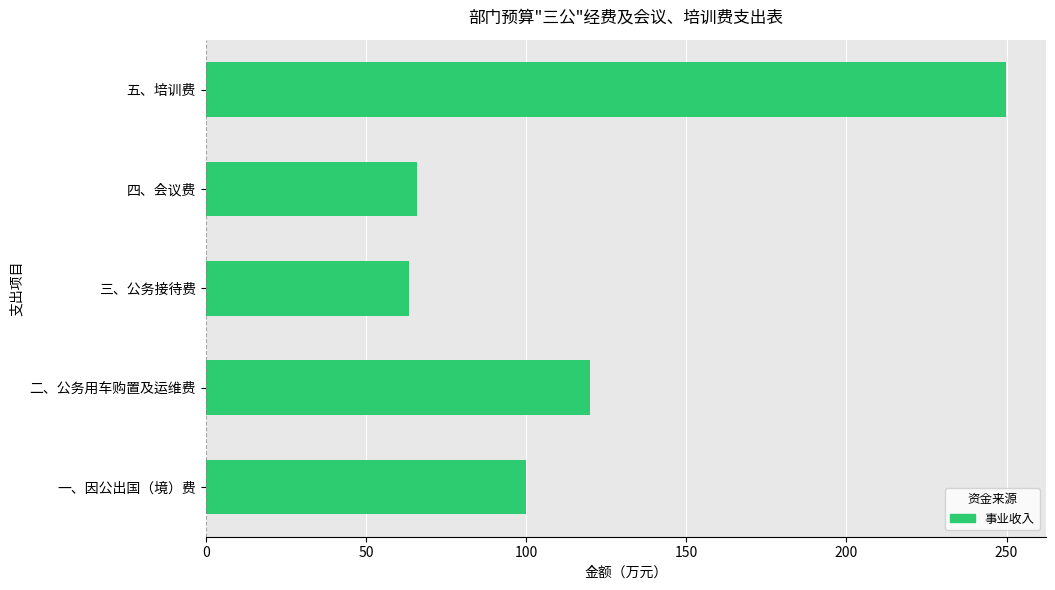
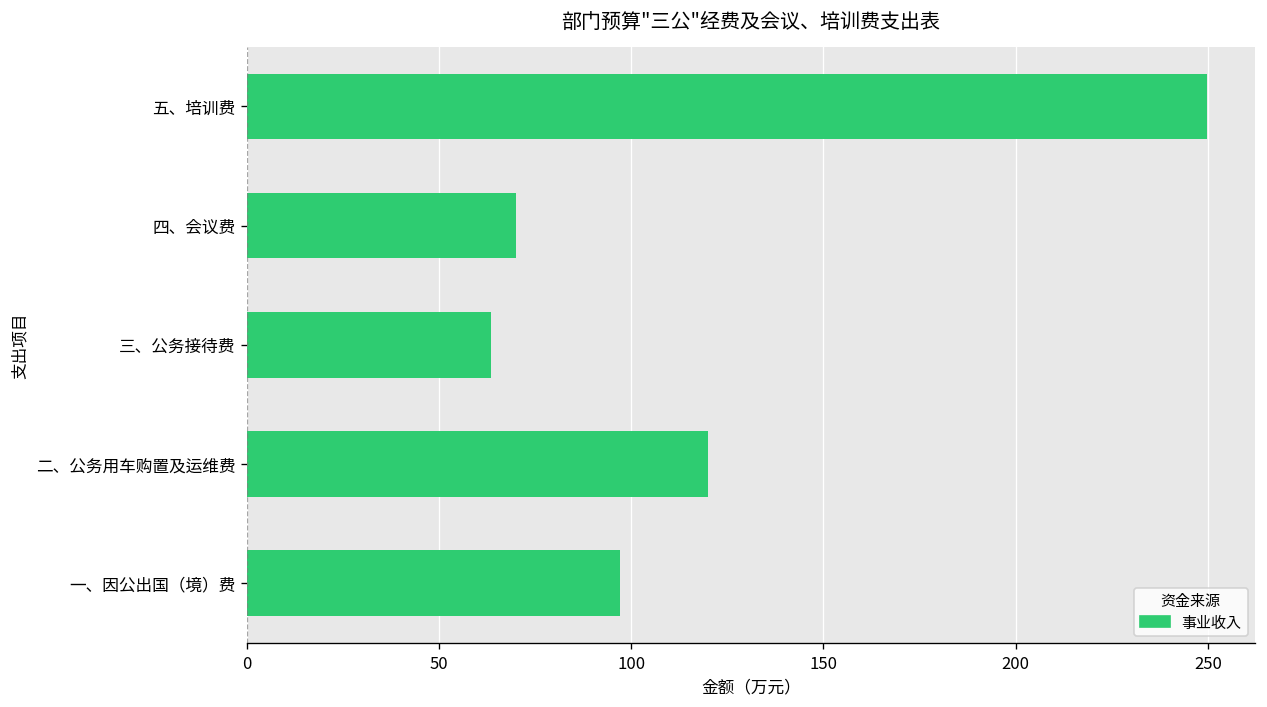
  {
    "五、培训费": 250,
-   "四、会议费": 66,
+   "四、会议费": 70,
    "三、公务接待费": 64,
    "二、公务用车购置及运维费": 120,
-   "一、因公出国（境）费": 100
+   "一、因公出国（境）费": 97
  }
